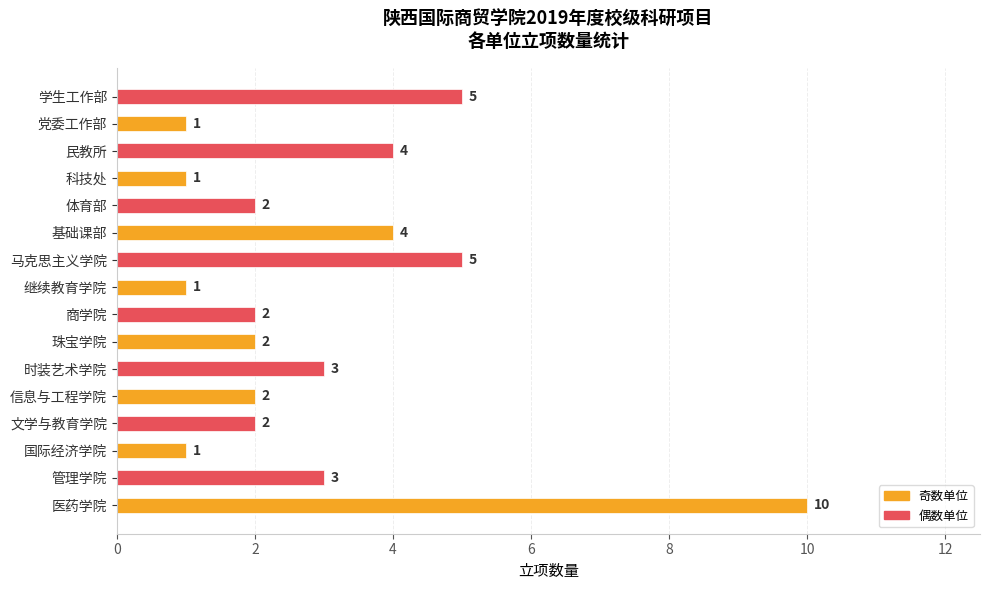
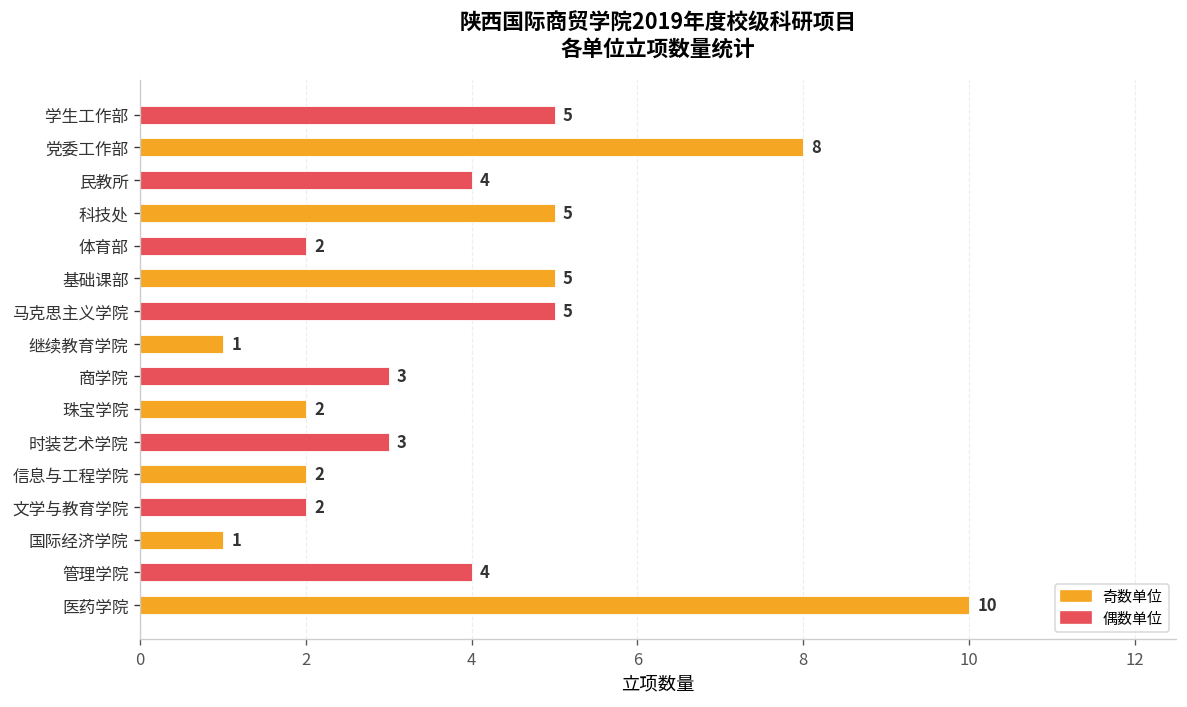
  {
    "学生工作部": 5,
-   "党委工作部": 1,
+   "党委工作部": 8,
    "民教所": 4,
-   "科技处": 1,
+   "科技处": 5,
    "体育部": 2,
-   "基础课部": 4,
+   "基础课部": 5,
    "马克思主义学院": 5,
    "继续教育学院": 1,
-   "商学院": 2,
+   "商学院": 3,
    "珠宝学院": 2,
    "时装艺术学院": 3,
    "信息与工程学院": 2,
    "文学与教育学院": 2,
    "国际经济学院": 1,
-   "管理学院": 3,
+   "管理学院": 4,
    "医药学院": 10
  }
